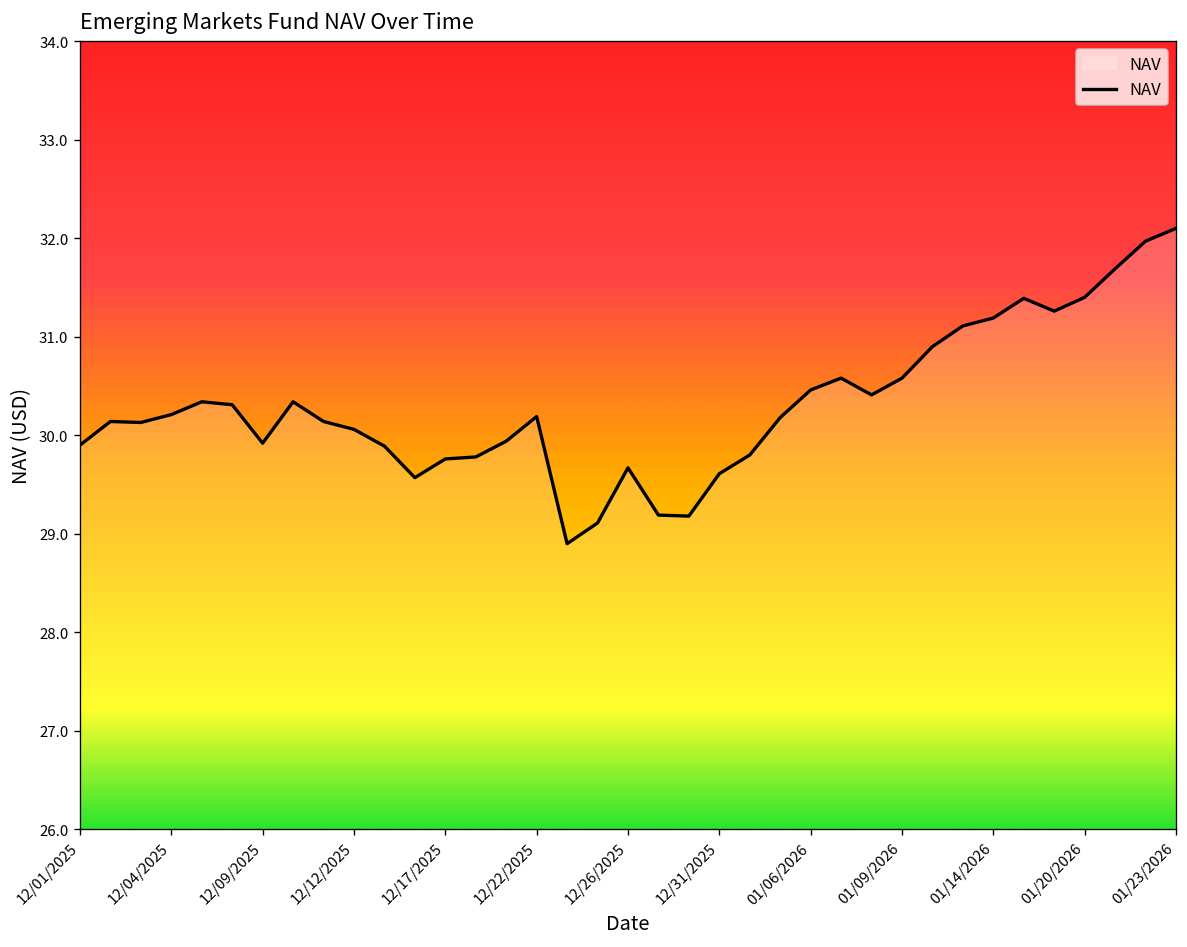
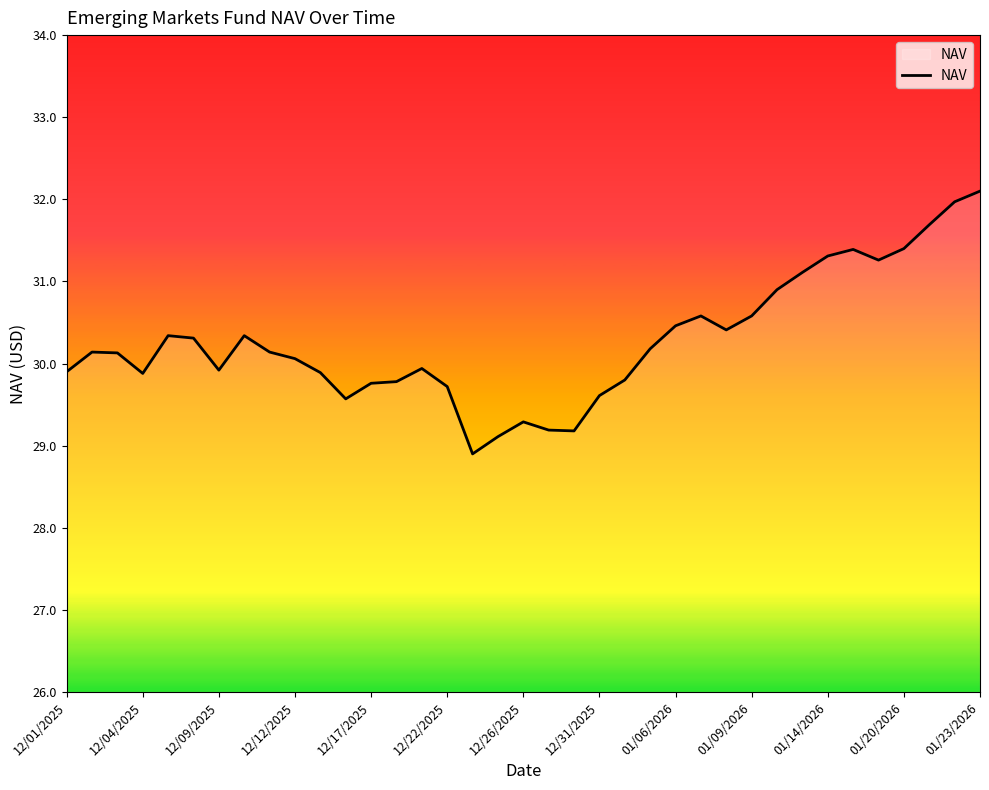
  {
    "12/01/2025": 29.9,
-   "12/04/2025": 30.2,
+   "12/04/2025": 29.9,
    "12/09/2025": 29.9,
    "12/12/2025": 30.1,
    "12/17/2025": 29.8,
-   "12/22/2025": 30.2,
-   "12/26/2025": 29.7,
+   "12/22/2025": 29.7,
+   "12/26/2025": 29.3,
    "12/31/2025": 29.6,
    "01/06/2026": 30.5,
    "01/09/2026": 30.6,
-   "01/14/2026": 31.2,
+   "01/14/2026": 31.3,
    "01/20/2026": 31.4,
    "01/23/2026": 32.1
  }
